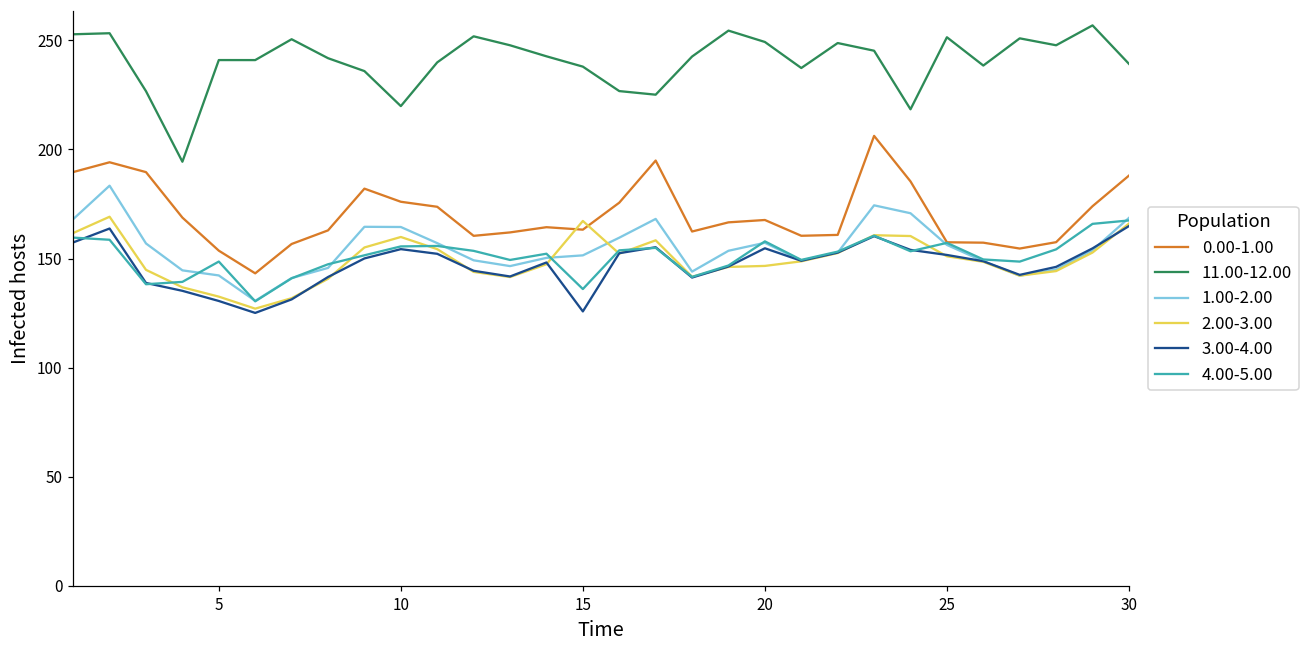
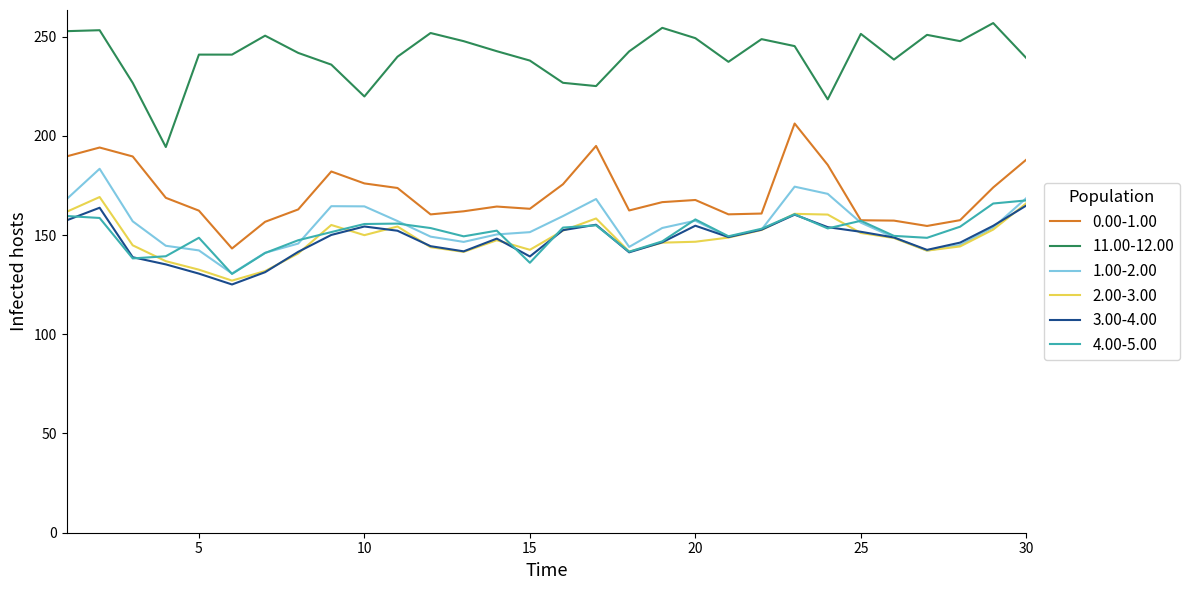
  {
    "0.00-1.00": {
-     "5": 154,
+     "5": 162,
      "10": 176,
      "15": 163,
      "20": 168,
      "30": 188
    },
    "11.00-12.00": {
      "5": 241,
      "10": 220,
      "15": 238,
      "20": 249,
      "25": 251,
      "30": 239
    },
    "1.00-2.00": {
      "5": 142,
      "10": 164,
      "15": 151
    },
    "2.00-3.00": {
      "5": 133,
-     "10": 160,
-     "15": 167,
+     "10": 150,
+     "15": 143,
      "20": 147
    },
    "3.00-4.00": {
      "5": 131,
-     "15": 126,
+     "15": 139,
      "20": 155
    },
    "4.00-5.00": {
      "5": 149,
      "15": 136
    }
  }
